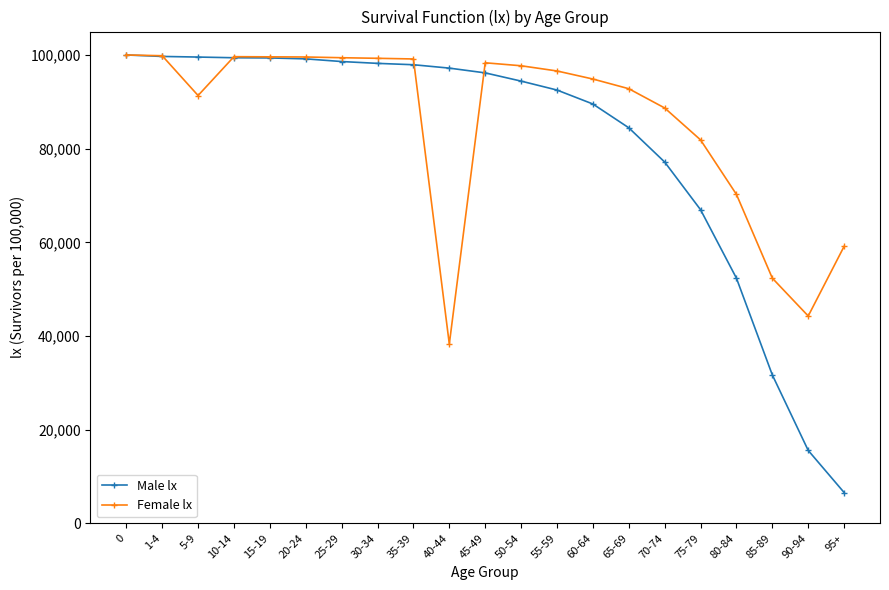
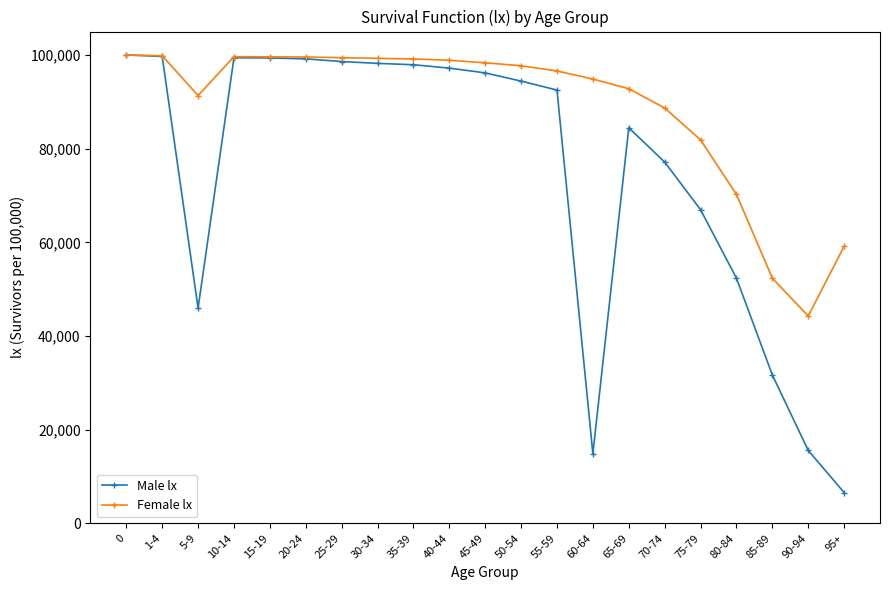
  {
    "Male lx": {
-     "5-9": "100,000",
+     "5-9": "46,000",
      "25-29": "99,000",
      "30-34": "98,000",
      "35-39": "98,000",
      "40-44": "97,000",
      "45-49": "96,000",
      "50-54": "94,000",
      "55-59": "93,000",
-     "60-64": "90,000",
+     "60-64": "15,000",
      "65-69": "84,000",
      "70-74": "77,000",
      "75-79": "67,000",
      "80-84": "52,000",
      "85-89": "32,000",
      "90-94": "16,000",
      "95+": "7,000"
    },
    "Female lx": {
      "5-9": "91,000",
      "25-29": "99,000",
      "30-34": "99,000",
      "35-39": "99,000",
-     "40-44": "38,000",
+     "40-44": "99,000",
      "45-49": "98,000",
      "50-54": "98,000",
      "55-59": "97,000",
      "60-64": "95,000",
      "65-69": "93,000",
      "70-74": "89,000",
      "75-79": "82,000",
      "80-84": "70,000",
      "85-89": "52,000",
      "90-94": "44,000",
      "95+": "59,000"
    }
  }
